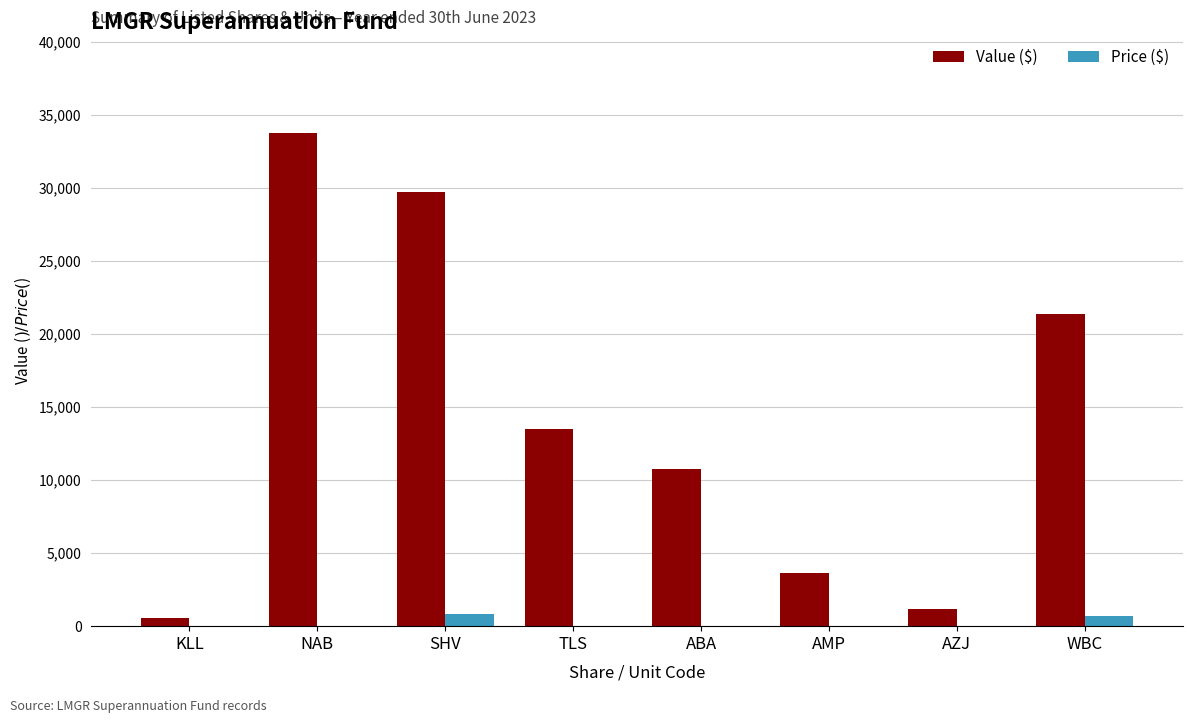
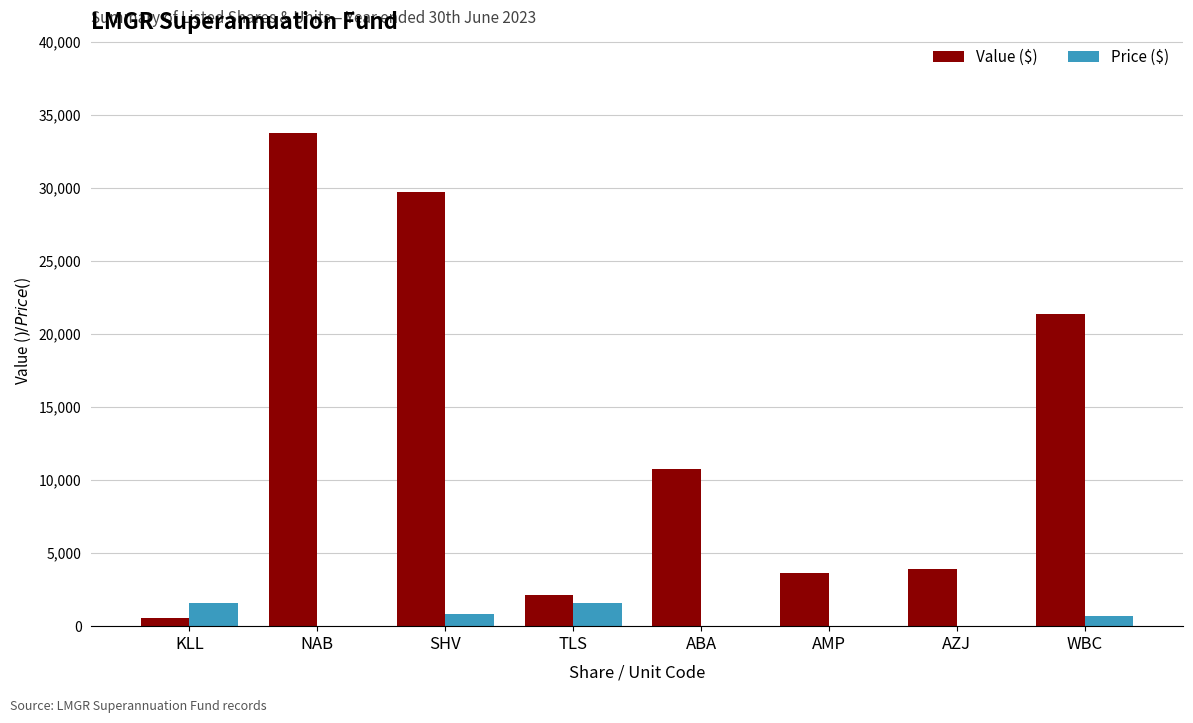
  {
    "Value ($)": {
      "KLL": "500",
      "NAB": "33,700",
      "SHV": "29,700",
-     "TLS": "13,500",
+     "TLS": "2,200",
      "ABA": "10,800",
      "AMP": "3,600",
-     "AZJ": "1,200",
+     "AZJ": "3,900",
      "WBC": "21,300"
    },
    "Price ($)": {
-     "KLL": "0",
+     "KLL": "1,600",
      "SHV": "800",
-     "TLS": "0",
+     "TLS": "1,600",
      "WBC": "700"
    }
  }
